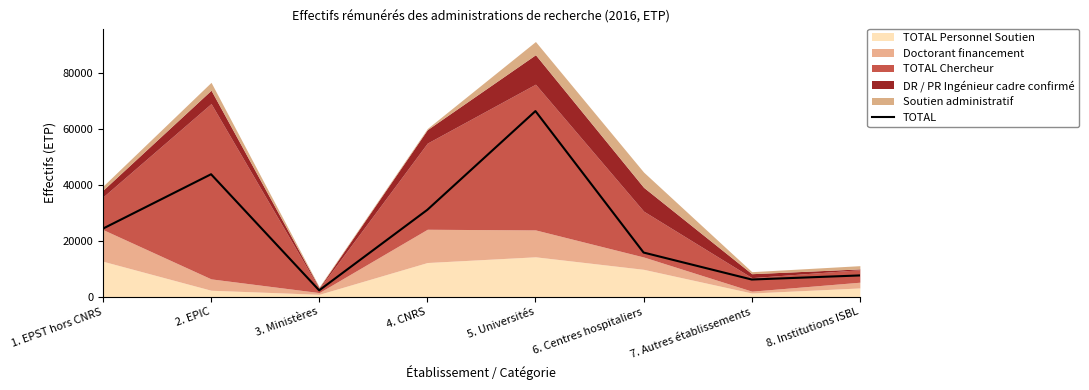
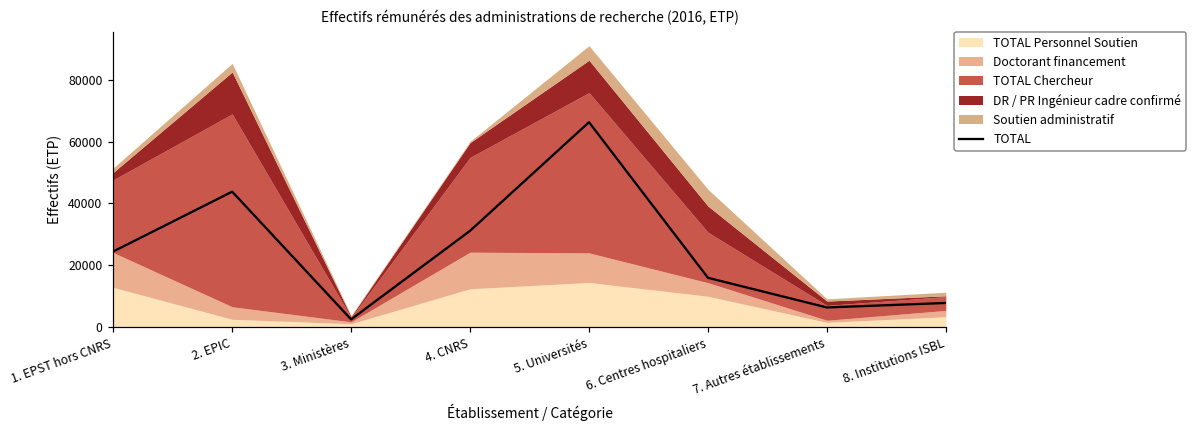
  {
    "TOTAL Personnel Soutien": {
      "1. EPST hors CNRS": 13000,
      "2. EPIC": 2000,
      "4. CNRS": 12000,
      "5. Universités": 14000,
      "6. Centres hospitaliers": 10000,
      "8. Institutions ISBL": 3000
    },
    "TOTAL": {
      "2. EPIC": 44000,
      "4. CNRS": 31000,
      "5. Universités": 66000,
      "6. Centres hospitaliers": 16000,
      "8. Institutions ISBL": 8000
    },
    "TOTAL Chercheur": {
-     "1. EPST hors CNRS": 12000,
+     "1. EPST hors CNRS": 24000,
      "2. EPIC": 63000,
      "4. CNRS": 31000,
      "5. Universités": 52000,
      "6. Centres hospitaliers": 16000
    },
    "DR / PR Ingénieur cadre confirmé": {
      "1. EPST hors CNRS": 2000,
-     "2. EPIC": 5000,
+     "2. EPIC": 14000,
      "5. Universités": 11000,
      "6. Centres hospitaliers": 8000
    }
  }
